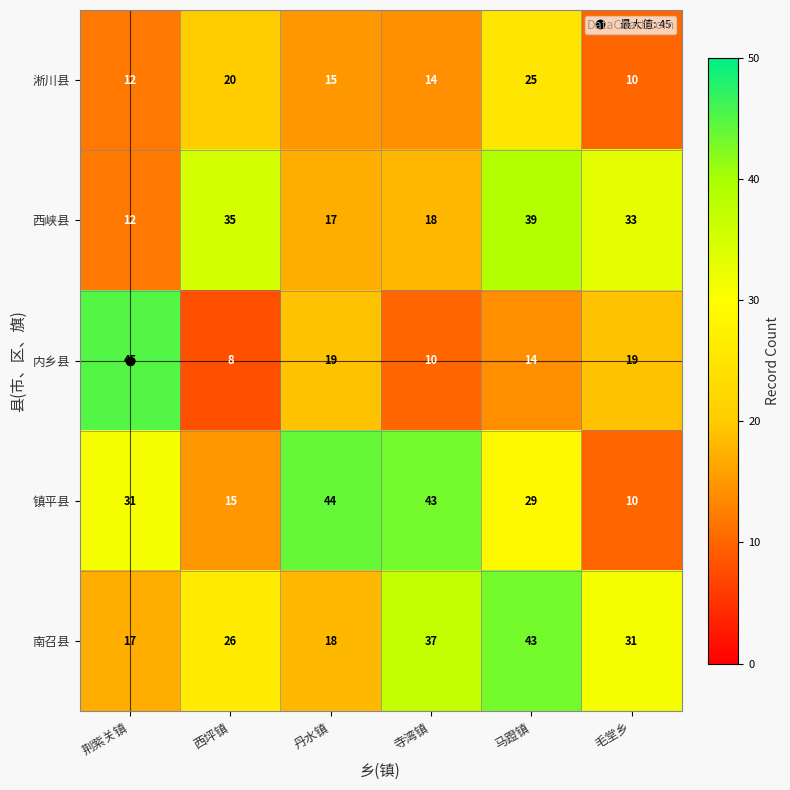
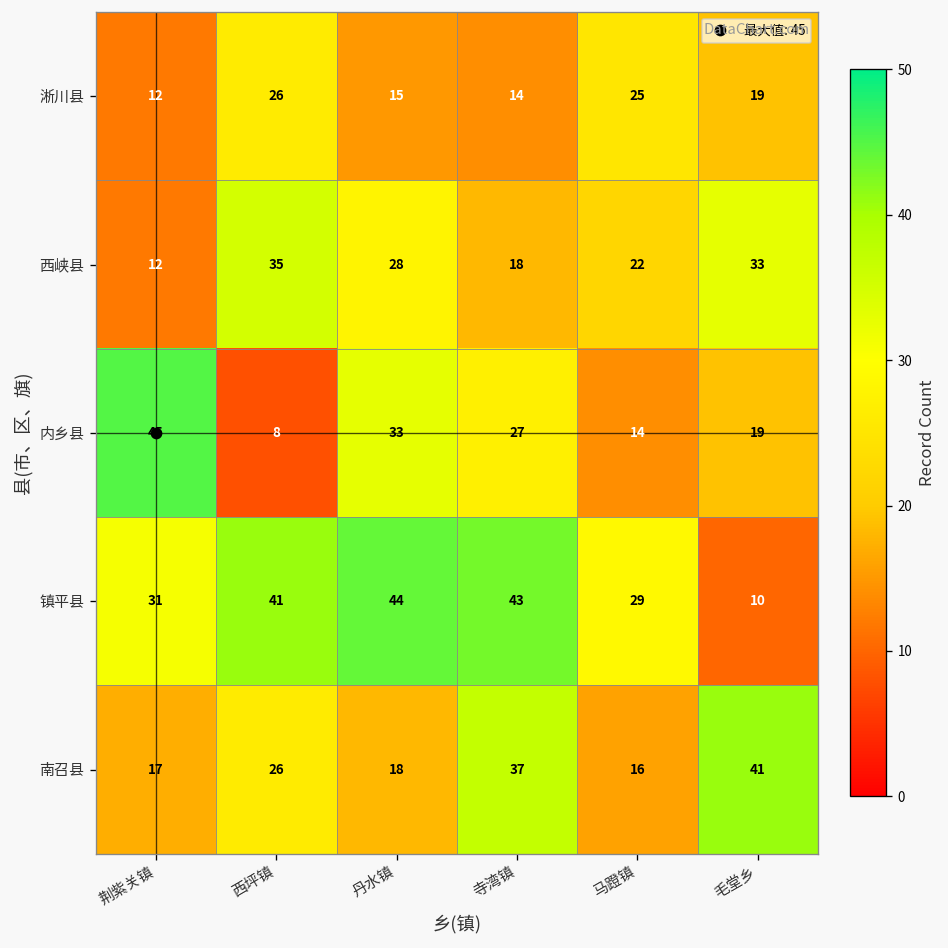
  {
    "淅川县": {
      "荆紫关镇": 12,
-     "西坪镇": 20,
+     "西坪镇": 26,
      "丹水镇": 15,
      "寺湾镇": 14,
      "马蹬镇": 25,
-     "毛堂乡": 10
+     "毛堂乡": 19
    },
    "西峡县": {
      "荆紫关镇": 12,
      "西坪镇": 35,
-     "丹水镇": 17,
+     "丹水镇": 28,
      "寺湾镇": 18,
-     "马蹬镇": 39,
+     "马蹬镇": 22,
      "毛堂乡": 33
    },
    "内乡县": {
      "西坪镇": 8,
-     "丹水镇": 19,
-     "寺湾镇": 10,
+     "丹水镇": 33,
+     "寺湾镇": 27,
      "马蹬镇": 14,
      "毛堂乡": 19
    },
    "镇平县": {
      "荆紫关镇": 31,
-     "西坪镇": 15,
+     "西坪镇": 41,
      "丹水镇": 44,
      "寺湾镇": 43,
      "马蹬镇": 29,
      "毛堂乡": 10
    },
    "南召县": {
      "荆紫关镇": 17,
      "西坪镇": 26,
      "丹水镇": 18,
      "寺湾镇": 37,
-     "马蹬镇": 43,
-     "毛堂乡": 31
+     "马蹬镇": 16,
+     "毛堂乡": 41
    }
  }
